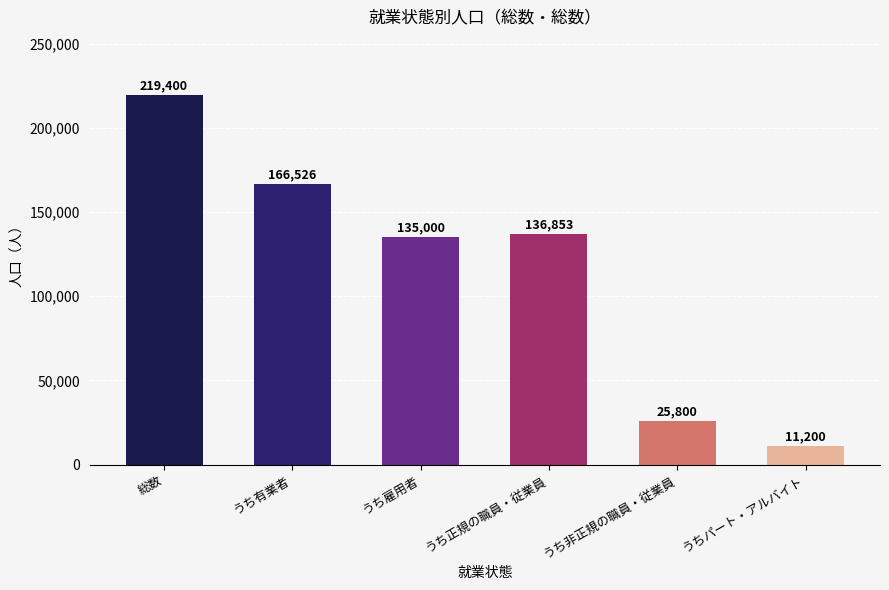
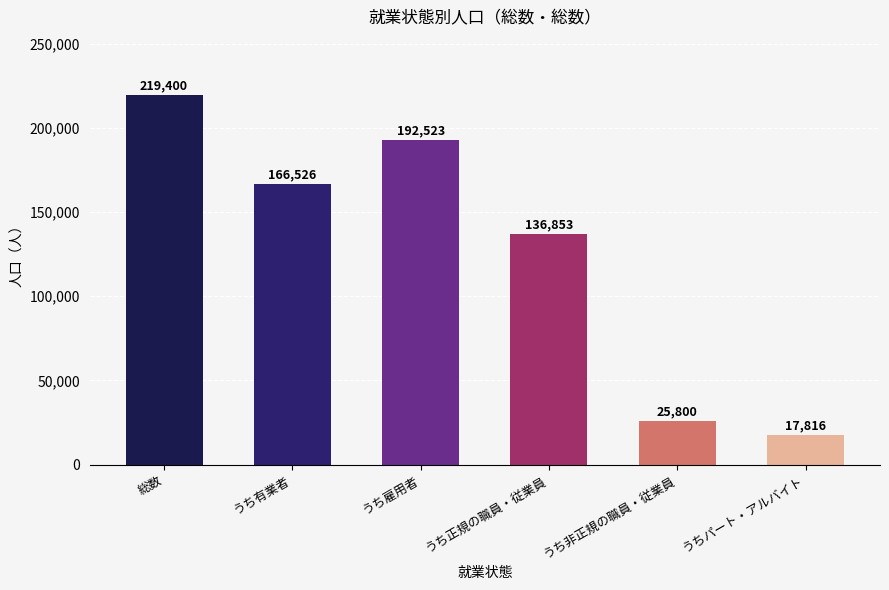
  {
    "総数": "219,400",
    "うち有業者": "166,526",
-   "うち雇用者": "135,000",
+   "うち雇用者": "192,523",
    "うち正規の職員・従業員": "136,853",
    "うち非正規の職員・従業員": "25,800",
-   "うちパート・アルバイト": "11,200"
+   "うちパート・アルバイト": "17,816"
  }
